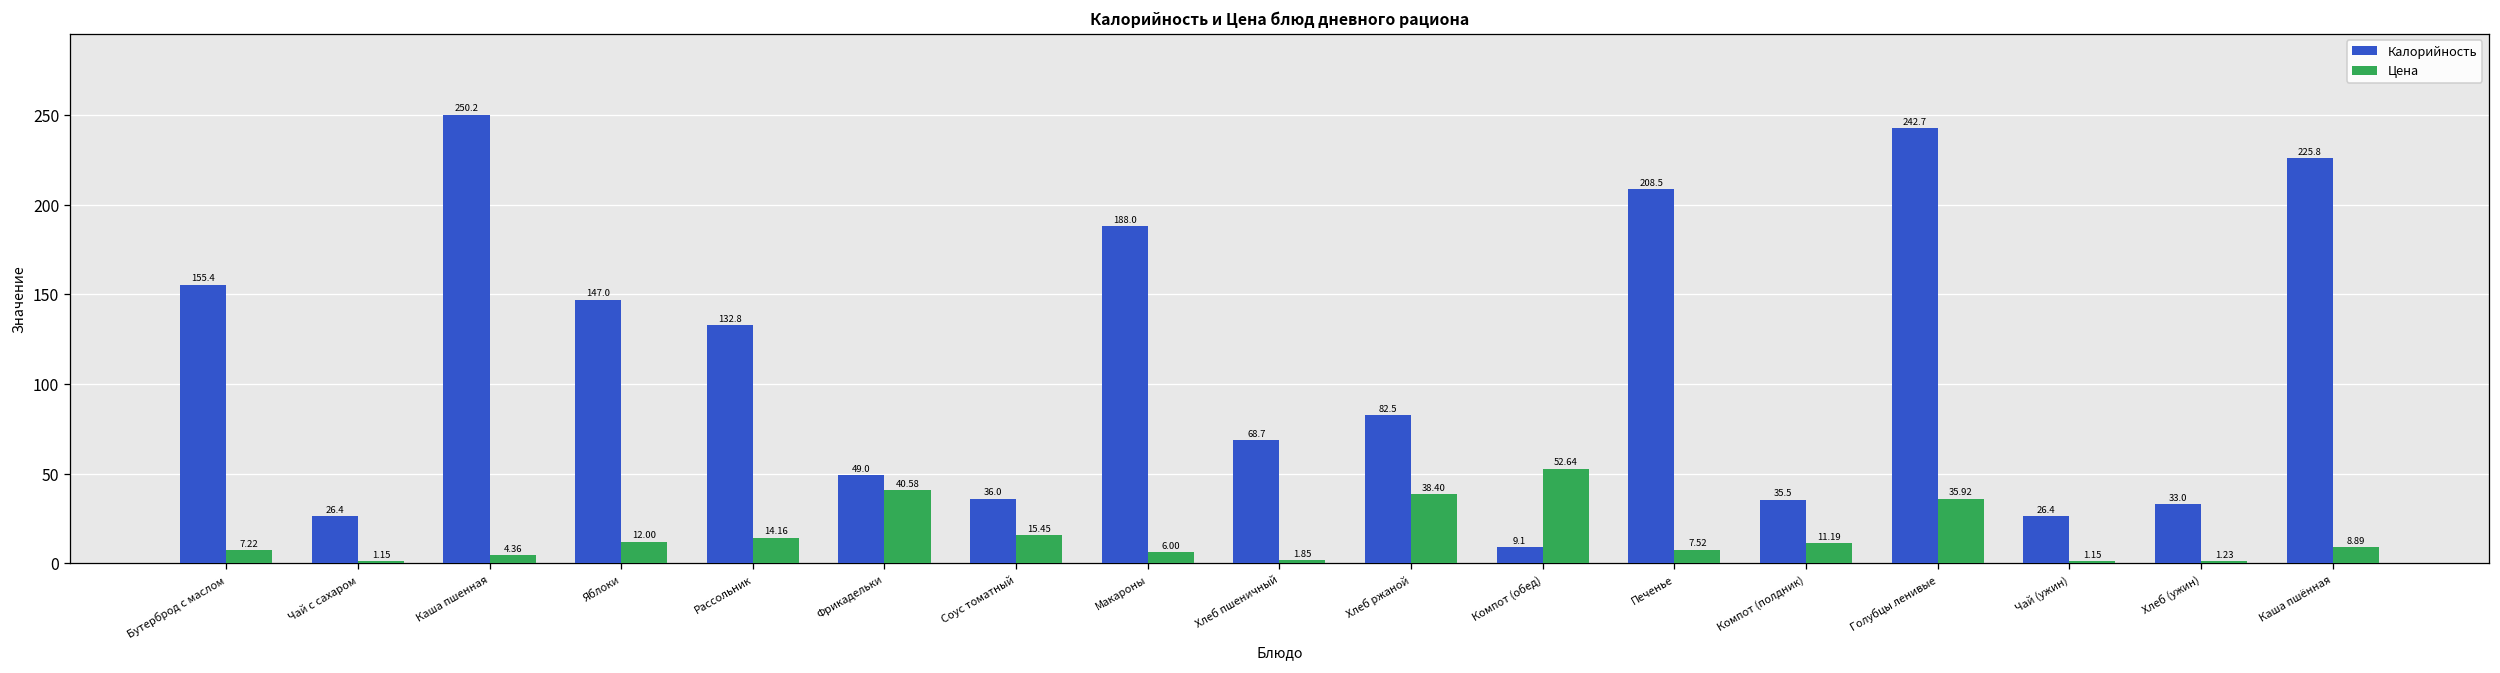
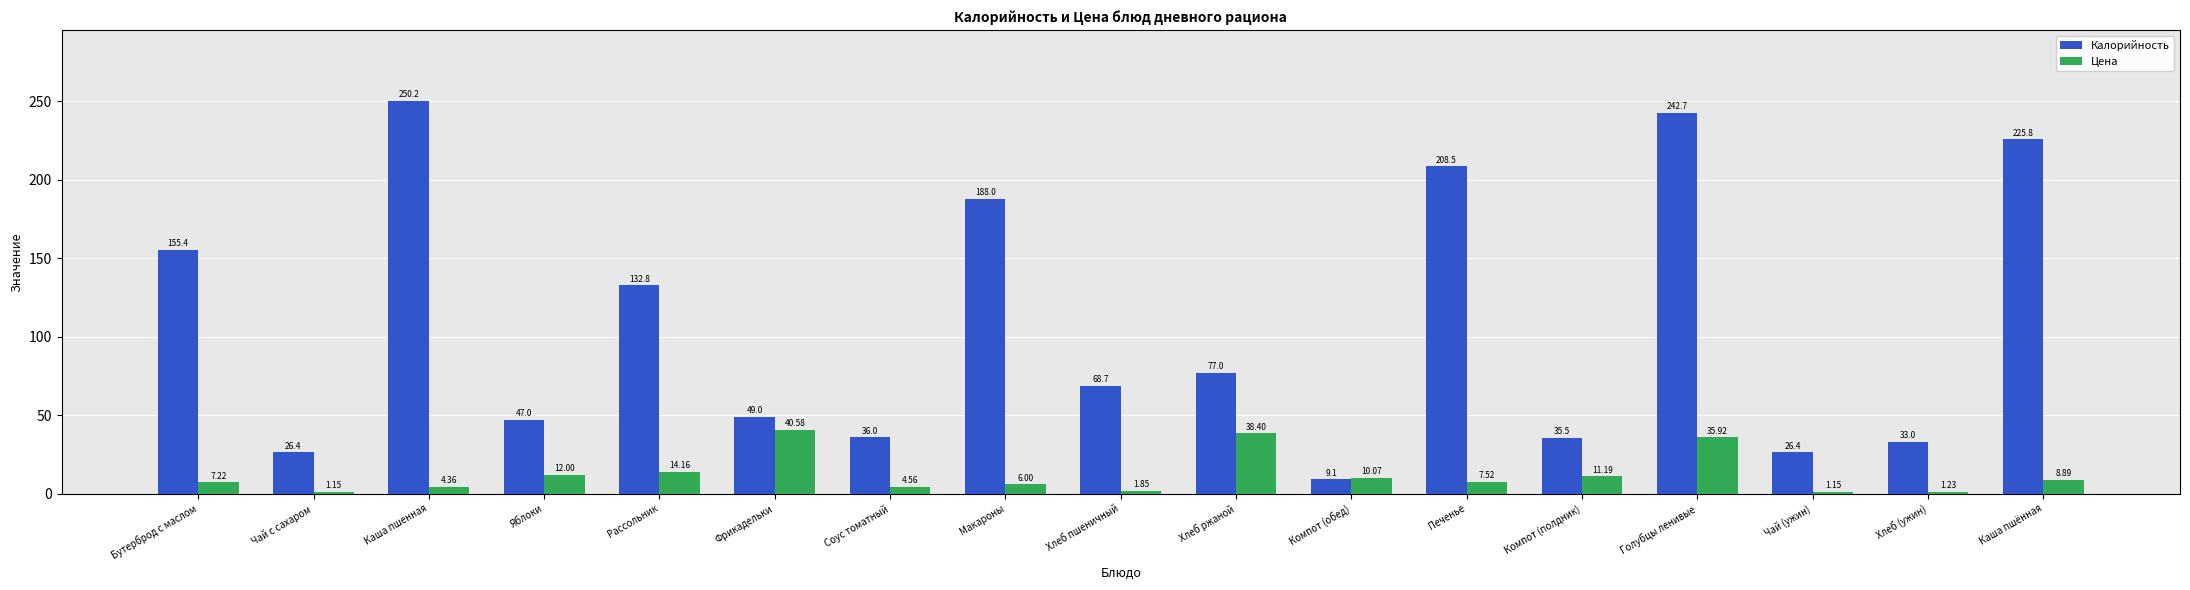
  {
    "Калорийность": {
      "Бутерброд с маслом": 155.4,
      "Чай с сахаром": 26.4,
      "Каша пшенная": 250.2,
-     "Яблоки": 147.0,
+     "Яблоки": 47.0,
      "Рассольник": 132.8,
      "Фрикадельки": 49.0,
      "Соус томатный": 36.0,
      "Макароны": 188.0,
      "Хлеб пшеничный": 68.7,
-     "Хлеб ржаной": 82.5,
+     "Хлеб ржаной": 77.0,
      "Компот (обед)": 9.1,
      "Печенье": 208.5,
      "Компот (полдник)": 35.5,
      "Голубцы ленивые": 242.7,
      "Чай (ужин)": 26.4,
      "Хлеб (ужин)": 33.0,
      "Каша пшённая": 225.8
    },
    "Цена": {
      "Бутерброд с маслом": 7.22,
      "Чай с сахаром": 1.15,
      "Каша пшенная": 4.36,
      "Яблоки": 12.00,
      "Рассольник": 14.16,
      "Фрикадельки": 40.58,
-     "Соус томатный": 15.45,
+     "Соус томатный": 4.56,
      "Макароны": 6.00,
      "Хлеб пшеничный": 1.85,
      "Хлеб ржаной": 38.40,
-     "Компот (обед)": 52.64,
+     "Компот (обед)": 10.07,
      "Печенье": 7.52,
      "Компот (полдник)": 11.19,
      "Голубцы ленивые": 35.92,
      "Чай (ужин)": 1.15,
      "Хлеб (ужин)": 1.23,
      "Каша пшённая": 8.89
    }
  }
